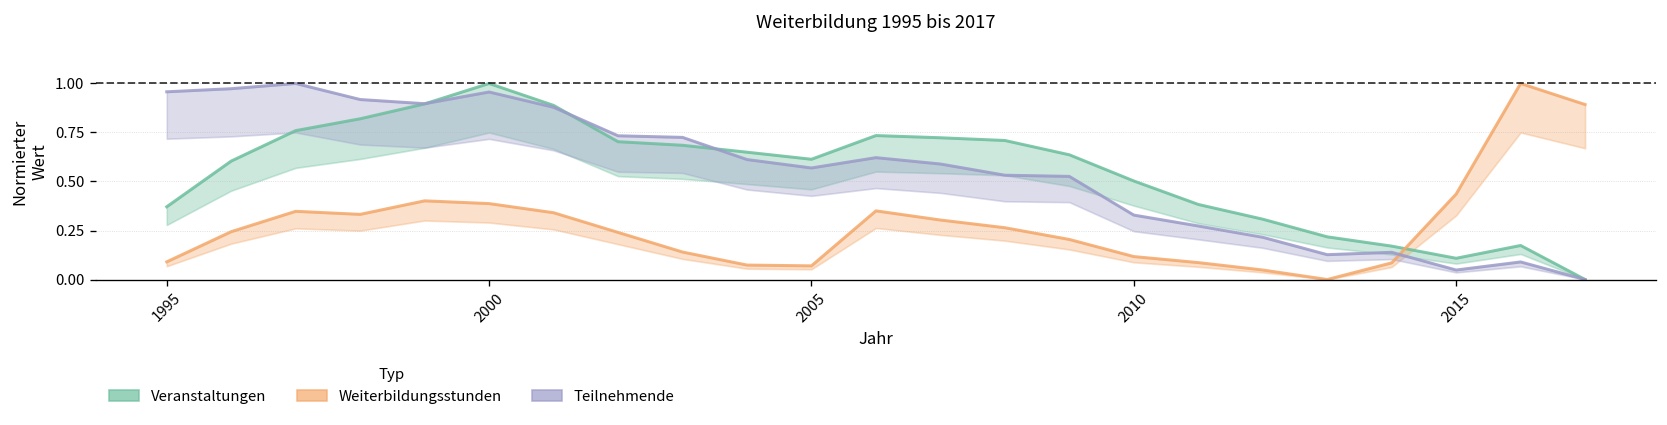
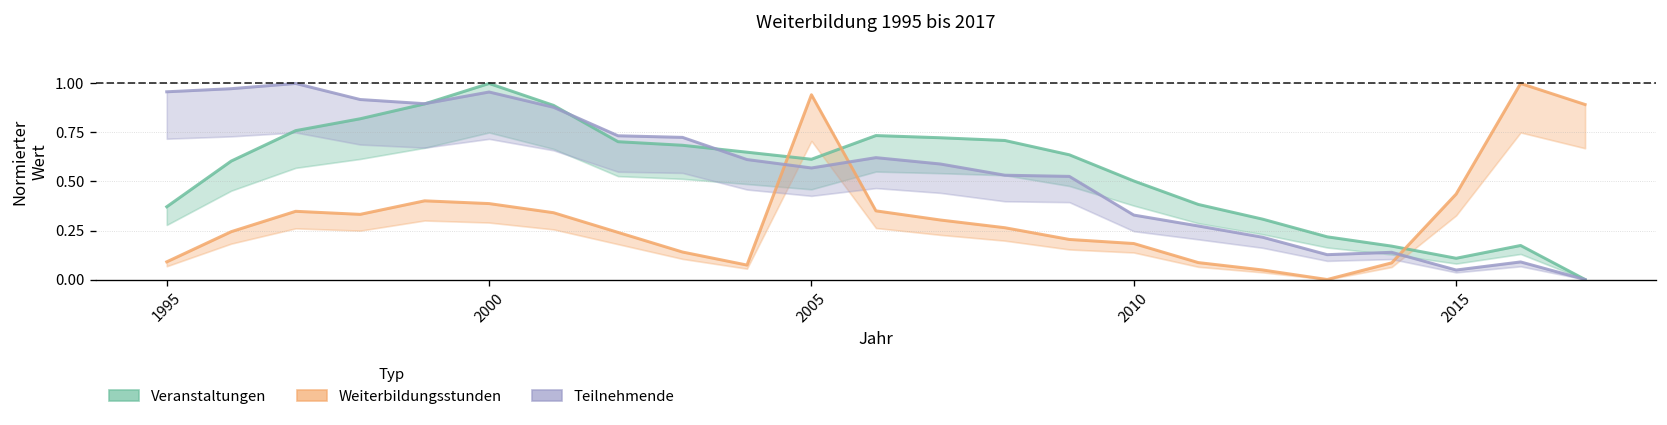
  {
    "Weiterbildungsstunden": {
      "1995": 0.09,
      "2000": 0.39,
-     "2005": 0.07,
-     "2010": 0.12,
+     "2005": 0.94,
+     "2010": 0.18,
      "2015": 0.44
    }
  }
